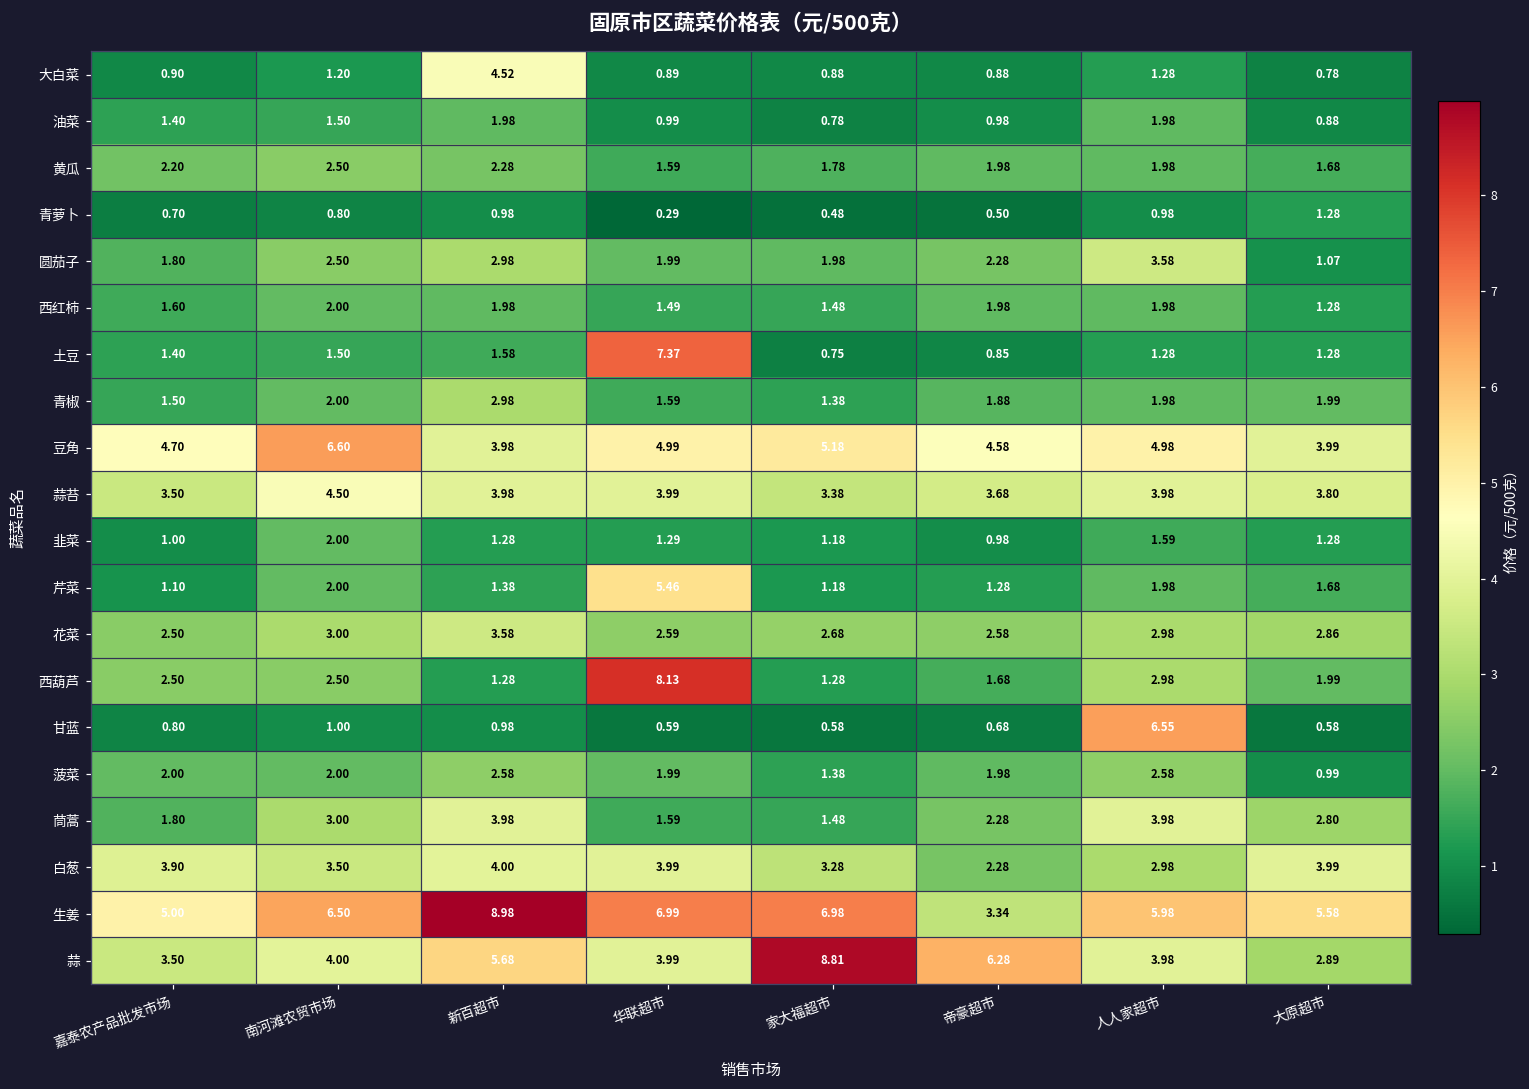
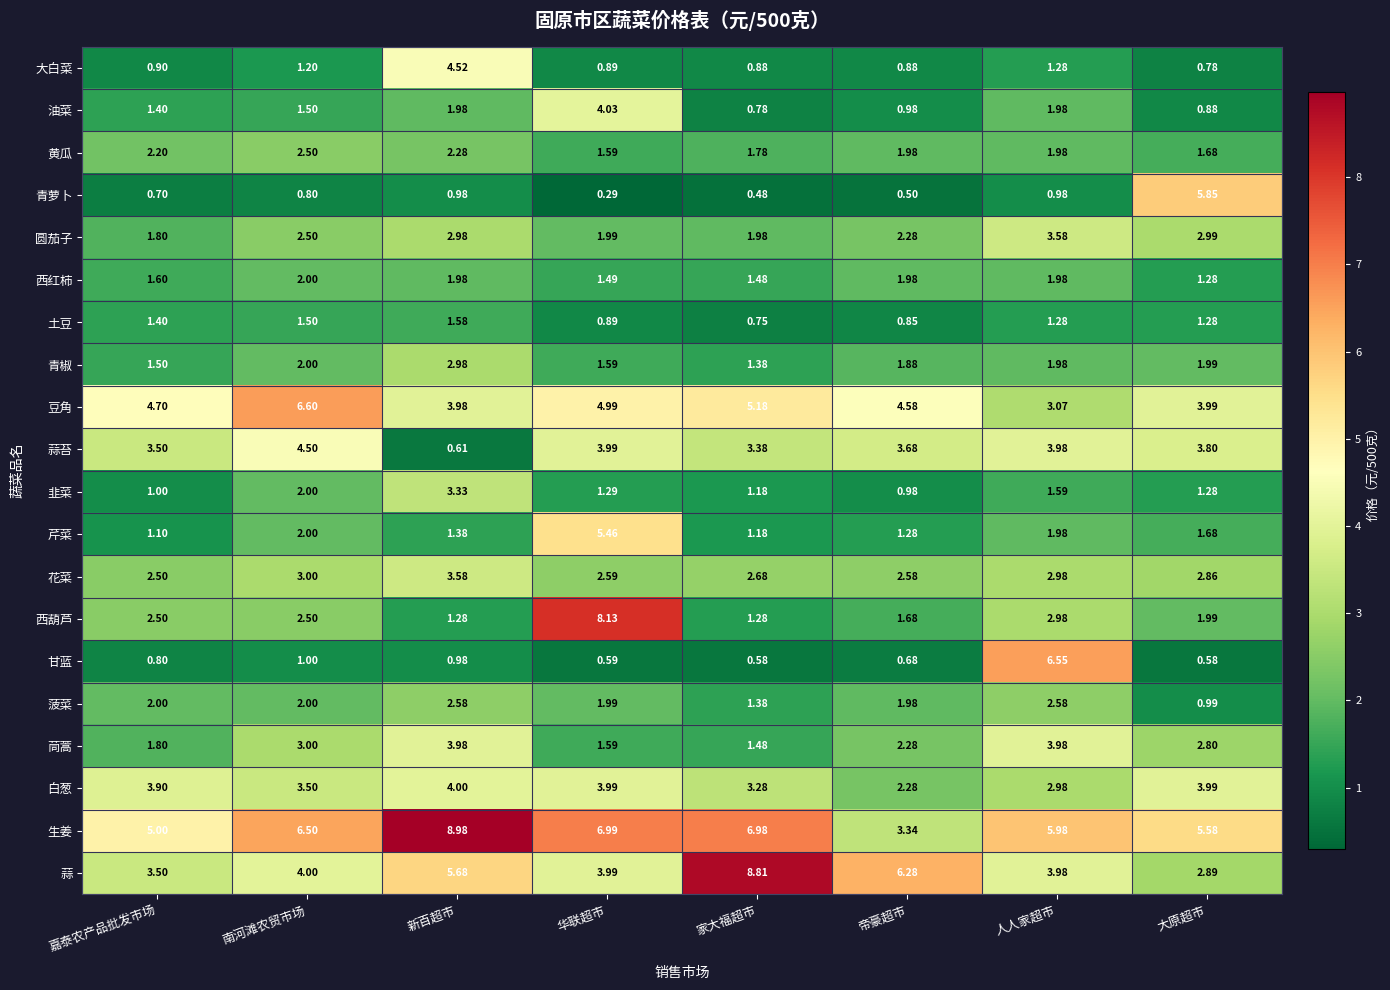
  {
    "大白菜": {
      "嘉泰农产品批发市场": 0.90,
      "南河滩农贸市场": 1.20,
      "新百超市": 4.52,
      "华联超市": 0.89,
      "家大福超市": 0.88,
      "帝豪超市": 0.88,
      "人人家超市": 1.28,
      "大原超市": 0.78
    },
    "油菜": {
      "嘉泰农产品批发市场": 1.40,
      "南河滩农贸市场": 1.50,
      "新百超市": 1.98,
-     "华联超市": 0.99,
+     "华联超市": 4.03,
      "家大福超市": 0.78,
      "帝豪超市": 0.98,
      "人人家超市": 1.98,
      "大原超市": 0.88
    },
    "黄瓜": {
      "嘉泰农产品批发市场": 2.20,
      "南河滩农贸市场": 2.50,
      "新百超市": 2.28,
      "华联超市": 1.59,
      "家大福超市": 1.78,
      "帝豪超市": 1.98,
      "人人家超市": 1.98,
      "大原超市": 1.68
    },
    "青萝卜": {
      "嘉泰农产品批发市场": 0.70,
      "南河滩农贸市场": 0.80,
      "新百超市": 0.98,
      "华联超市": 0.29,
      "家大福超市": 0.48,
      "帝豪超市": 0.50,
      "人人家超市": 0.98,
-     "大原超市": 1.28
+     "大原超市": 5.85
    },
    "圆茄子": {
      "嘉泰农产品批发市场": 1.80,
      "南河滩农贸市场": 2.50,
      "新百超市": 2.98,
      "华联超市": 1.99,
      "家大福超市": 1.98,
      "帝豪超市": 2.28,
      "人人家超市": 3.58,
-     "大原超市": 1.07
+     "大原超市": 2.99
    },
    "西红柿": {
      "嘉泰农产品批发市场": 1.60,
      "南河滩农贸市场": 2.00,
      "新百超市": 1.98,
      "华联超市": 1.49,
      "家大福超市": 1.48,
      "帝豪超市": 1.98,
      "人人家超市": 1.98,
      "大原超市": 1.28
    },
    "土豆": {
      "嘉泰农产品批发市场": 1.40,
      "南河滩农贸市场": 1.50,
      "新百超市": 1.58,
-     "华联超市": 7.37,
+     "华联超市": 0.89,
      "家大福超市": 0.75,
      "帝豪超市": 0.85,
      "人人家超市": 1.28,
      "大原超市": 1.28
    },
    "青椒": {
      "嘉泰农产品批发市场": 1.50,
      "南河滩农贸市场": 2.00,
      "新百超市": 2.98,
      "华联超市": 1.59,
      "家大福超市": 1.38,
      "帝豪超市": 1.88,
      "人人家超市": 1.98,
      "大原超市": 1.99
    },
    "豆角": {
      "嘉泰农产品批发市场": 4.70,
      "南河滩农贸市场": 6.60,
      "新百超市": 3.98,
      "华联超市": 4.99,
      "家大福超市": 5.18,
      "帝豪超市": 4.58,
-     "人人家超市": 4.98,
+     "人人家超市": 3.07,
      "大原超市": 3.99
    },
    "蒜苔": {
      "嘉泰农产品批发市场": 3.50,
      "南河滩农贸市场": 4.50,
-     "新百超市": 3.98,
+     "新百超市": 0.61,
      "华联超市": 3.99,
      "家大福超市": 3.38,
      "帝豪超市": 3.68,
      "人人家超市": 3.98,
      "大原超市": 3.80
    },
    "韭菜": {
      "嘉泰农产品批发市场": 1.00,
      "南河滩农贸市场": 2.00,
-     "新百超市": 1.28,
+     "新百超市": 3.33,
      "华联超市": 1.29,
      "家大福超市": 1.18,
      "帝豪超市": 0.98,
      "人人家超市": 1.59,
      "大原超市": 1.28
    },
    "芹菜": {
      "嘉泰农产品批发市场": 1.10,
      "南河滩农贸市场": 2.00,
      "新百超市": 1.38,
      "华联超市": 5.46,
      "家大福超市": 1.18,
      "帝豪超市": 1.28,
      "人人家超市": 1.98,
      "大原超市": 1.68
    },
    "花菜": {
      "嘉泰农产品批发市场": 2.50,
      "南河滩农贸市场": 3.00,
      "新百超市": 3.58,
      "华联超市": 2.59,
      "家大福超市": 2.68,
      "帝豪超市": 2.58,
      "人人家超市": 2.98,
      "大原超市": 2.86
    },
    "西葫芦": {
      "嘉泰农产品批发市场": 2.50,
      "南河滩农贸市场": 2.50,
      "新百超市": 1.28,
      "华联超市": 8.13,
      "家大福超市": 1.28,
      "帝豪超市": 1.68,
      "人人家超市": 2.98,
      "大原超市": 1.99
    },
    "甘蓝": {
      "嘉泰农产品批发市场": 0.80,
      "南河滩农贸市场": 1.00,
      "新百超市": 0.98,
      "华联超市": 0.59,
      "家大福超市": 0.58,
      "帝豪超市": 0.68,
      "人人家超市": 6.55,
      "大原超市": 0.58
    },
    "菠菜": {
      "嘉泰农产品批发市场": 2.00,
      "南河滩农贸市场": 2.00,
      "新百超市": 2.58,
      "华联超市": 1.99,
      "家大福超市": 1.38,
      "帝豪超市": 1.98,
      "人人家超市": 2.58,
      "大原超市": 0.99
    },
    "茼蒿": {
      "嘉泰农产品批发市场": 1.80,
      "南河滩农贸市场": 3.00,
      "新百超市": 3.98,
      "华联超市": 1.59,
      "家大福超市": 1.48,
      "帝豪超市": 2.28,
      "人人家超市": 3.98,
      "大原超市": 2.80
    },
    "白葱": {
      "嘉泰农产品批发市场": 3.90,
      "南河滩农贸市场": 3.50,
      "新百超市": 4.00,
      "华联超市": 3.99,
      "家大福超市": 3.28,
      "帝豪超市": 2.28,
      "人人家超市": 2.98,
      "大原超市": 3.99
    },
    "生姜": {
      "嘉泰农产品批发市场": 5.00,
      "南河滩农贸市场": 6.50,
      "新百超市": 8.98,
      "华联超市": 6.99,
      "家大福超市": 6.98,
      "帝豪超市": 3.34,
      "人人家超市": 5.98,
      "大原超市": 5.58
    },
    "蒜": {
      "嘉泰农产品批发市场": 3.50,
      "南河滩农贸市场": 4.00,
      "新百超市": 5.68,
      "华联超市": 3.99,
      "家大福超市": 8.81,
      "帝豪超市": 6.28,
      "人人家超市": 3.98,
      "大原超市": 2.89
    }
  }
